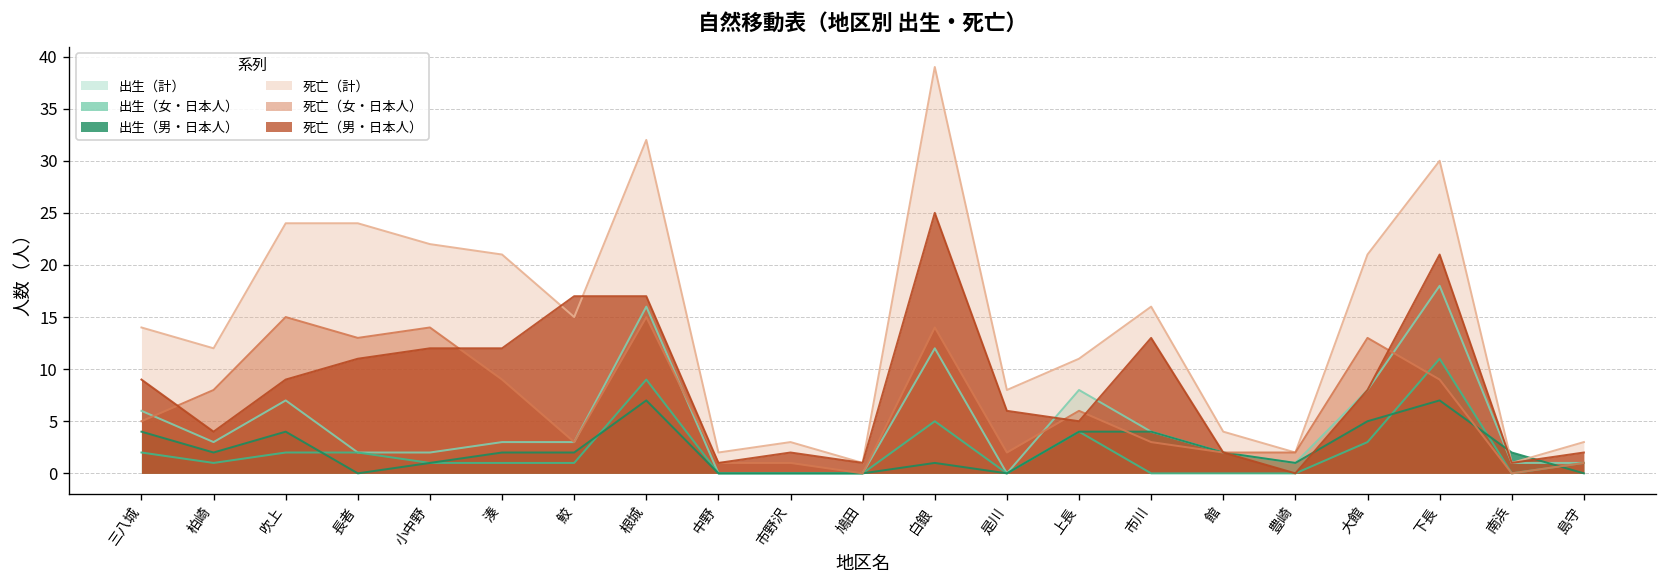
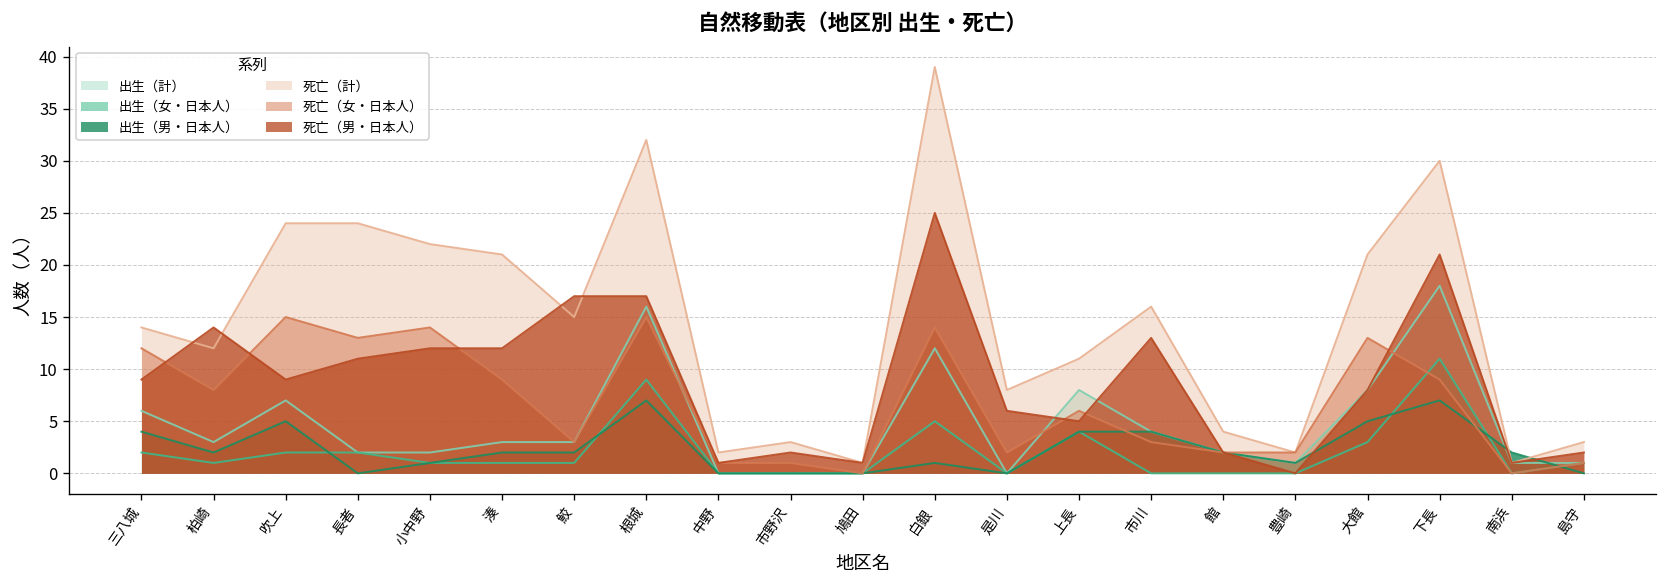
  {
    "出生（計）": {
      "三八城": 6,
      "柏崎": 3,
      "吹上": 7,
      "小中野": 2,
      "湊": 3,
      "根城": 16,
      "白銀": 12,
      "上長": 8,
      "下長": 18
    },
    "出生（女・日本人）": {
      "三八城": 2,
      "柏崎": 1,
      "吹上": 2,
      "湊": 1,
      "鮫": 1,
      "根城": 9,
      "白銀": 5,
      "市川": 0,
      "館": 0,
      "大館": 3,
      "下長": 11
    },
    "出生（男・日本人）": {
      "三八城": 4,
      "柏崎": 2,
-     "吹上": 4,
+     "吹上": 5,
      "長者": 0,
      "湊": 2,
      "鮫": 2,
      "根城": 7,
      "白銀": 1,
      "大館": 5,
      "下長": 7,
      "南浜": 2,
      "島守": 0
    },
    "死亡（計）": {
      "三八城": 14,
      "柏崎": 12,
      "吹上": 24,
      "長者": 24,
      "小中野": 22,
      "湊": 21,
      "鮫": 15,
      "根城": 32,
      "中野": 2,
      "市野沢": 3,
      "白銀": 39,
      "是川": 8,
      "上長": 11,
      "市川": 16,
      "館": 4,
      "大館": 21,
      "下長": 30,
      "島守": 3
    },
    "死亡（女・日本人）": {
-     "三八城": 5,
+     "三八城": 12,
      "柏崎": 8,
      "吹上": 15,
      "長者": 13,
      "小中野": 14,
      "湊": 9,
      "根城": 15,
      "市野沢": 1,
      "白銀": 14,
      "是川": 2,
      "上長": 6,
      "市川": 3,
      "大館": 13,
      "下長": 9
    },
    "死亡（男・日本人）": {
      "三八城": 9,
-     "柏崎": 4,
+     "柏崎": 14,
      "吹上": 9,
      "長者": 11,
      "小中野": 12,
      "湊": 12,
      "鮫": 17,
      "根城": 17,
      "市野沢": 2,
      "白銀": 25,
      "是川": 6,
      "上長": 5,
      "市川": 13,
      "下長": 21,
      "島守": 2
    }
  }
